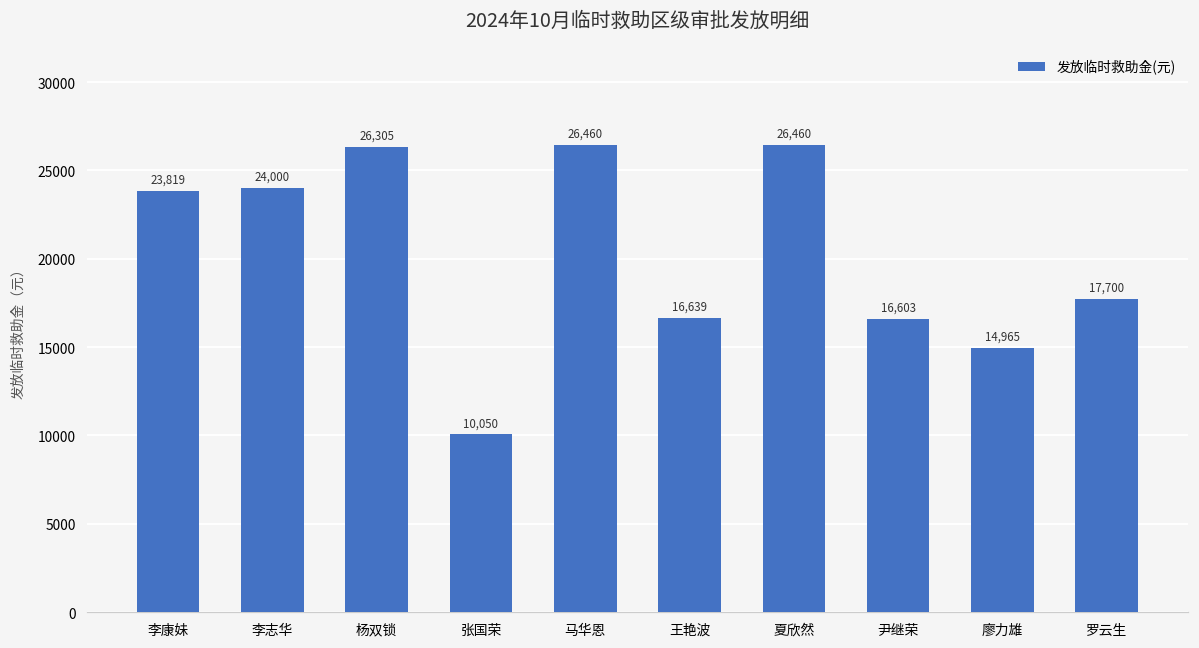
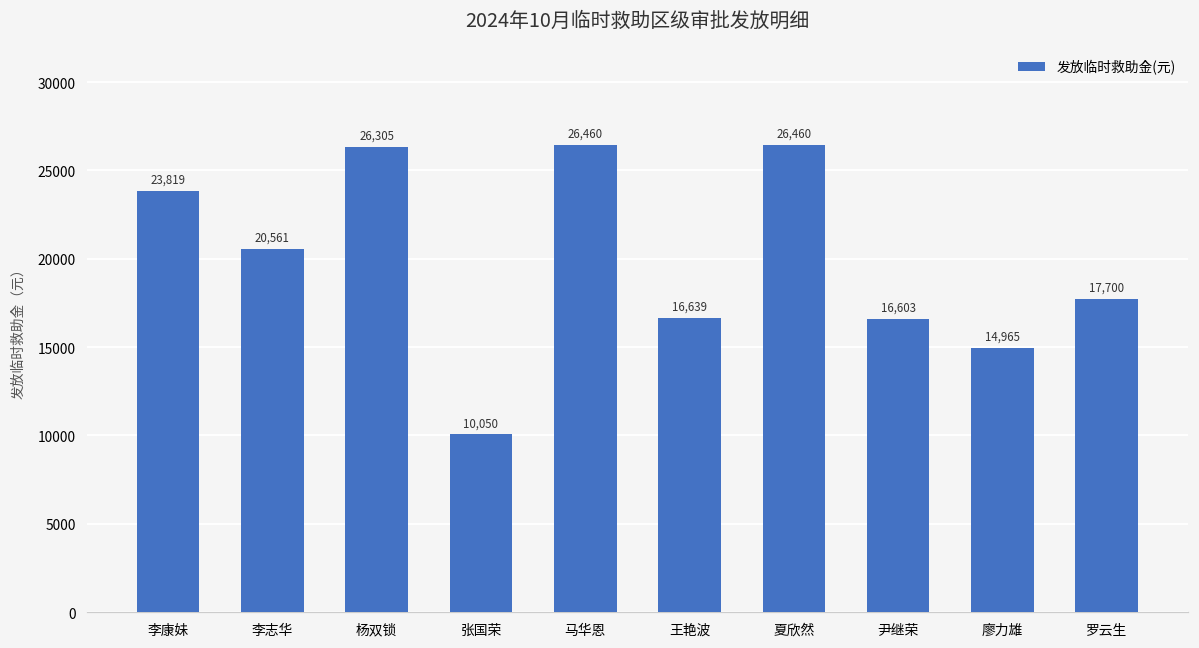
  {
    "李康妹": "23,819",
-   "李志华": "24,000",
+   "李志华": "20,561",
    "杨双锁": "26,305",
    "张国荣": "10,050",
    "马华恩": "26,460",
    "王艳波": "16,639",
    "夏欣然": "26,460",
    "尹继荣": "16,603",
    "廖力雄": "14,965",
    "罗云生": "17,700"
  }
